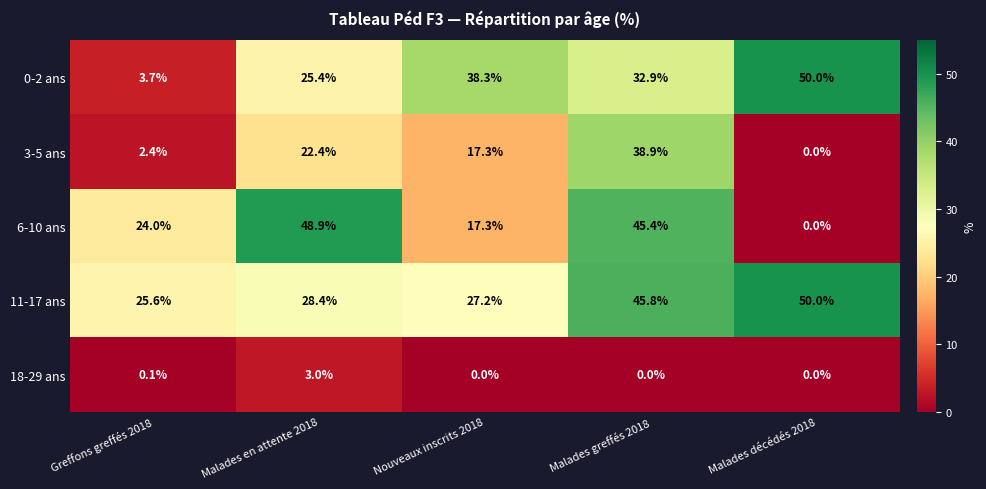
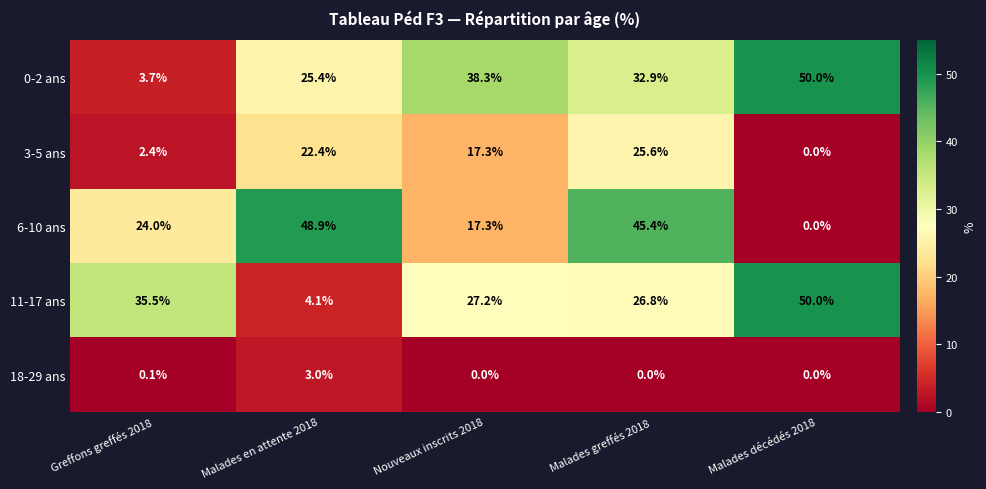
  {
    "0-2 ans": {
      "Greffons greffés 2018": "3.7%",
      "Malades en attente 2018": "25.4%",
      "Nouveaux inscrits 2018": "38.3%",
      "Malades greffés 2018": "32.9%",
      "Malades décédés 2018": "50.0%"
    },
    "3-5 ans": {
      "Greffons greffés 2018": "2.4%",
      "Malades en attente 2018": "22.4%",
      "Nouveaux inscrits 2018": "17.3%",
-     "Malades greffés 2018": "38.9%",
+     "Malades greffés 2018": "25.6%",
      "Malades décédés 2018": "0.0%"
    },
    "6-10 ans": {
      "Greffons greffés 2018": "24.0%",
      "Malades en attente 2018": "48.9%",
      "Nouveaux inscrits 2018": "17.3%",
      "Malades greffés 2018": "45.4%",
      "Malades décédés 2018": "0.0%"
    },
    "11-17 ans": {
-     "Greffons greffés 2018": "25.6%",
-     "Malades en attente 2018": "28.4%",
+     "Greffons greffés 2018": "35.5%",
+     "Malades en attente 2018": "4.1%",
      "Nouveaux inscrits 2018": "27.2%",
-     "Malades greffés 2018": "45.8%",
+     "Malades greffés 2018": "26.8%",
      "Malades décédés 2018": "50.0%"
    },
    "18-29 ans": {
      "Greffons greffés 2018": "0.1%",
      "Malades en attente 2018": "3.0%",
      "Nouveaux inscrits 2018": "0.0%",
      "Malades greffés 2018": "0.0%",
      "Malades décédés 2018": "0.0%"
    }
  }
